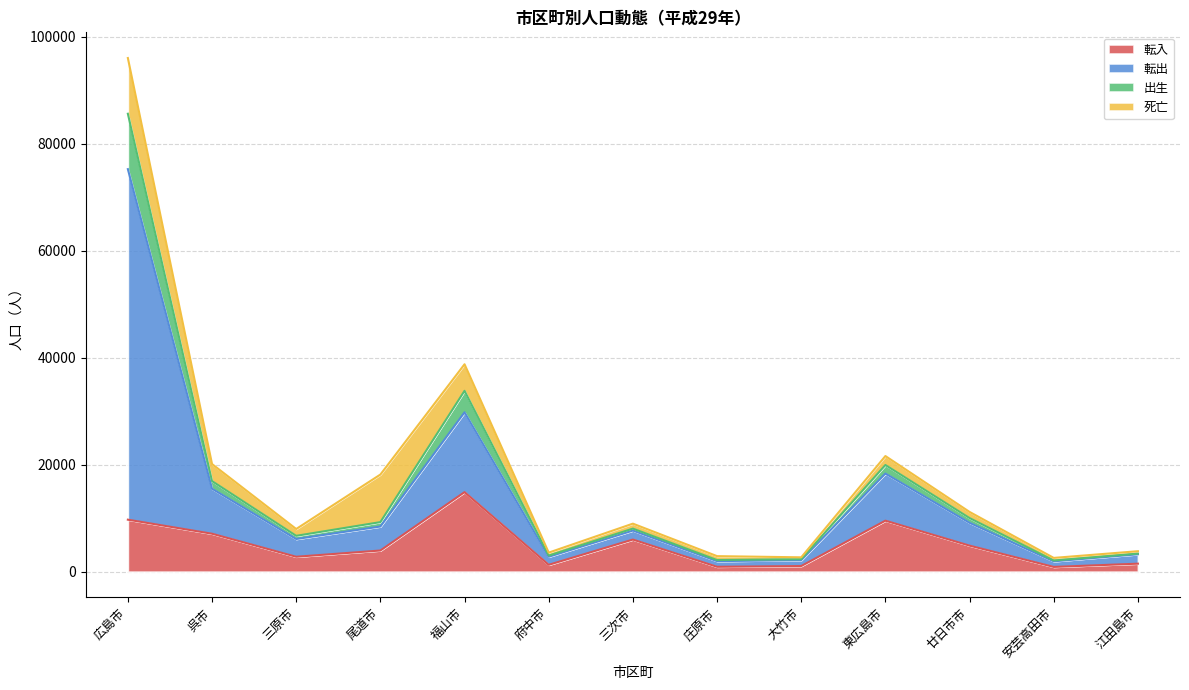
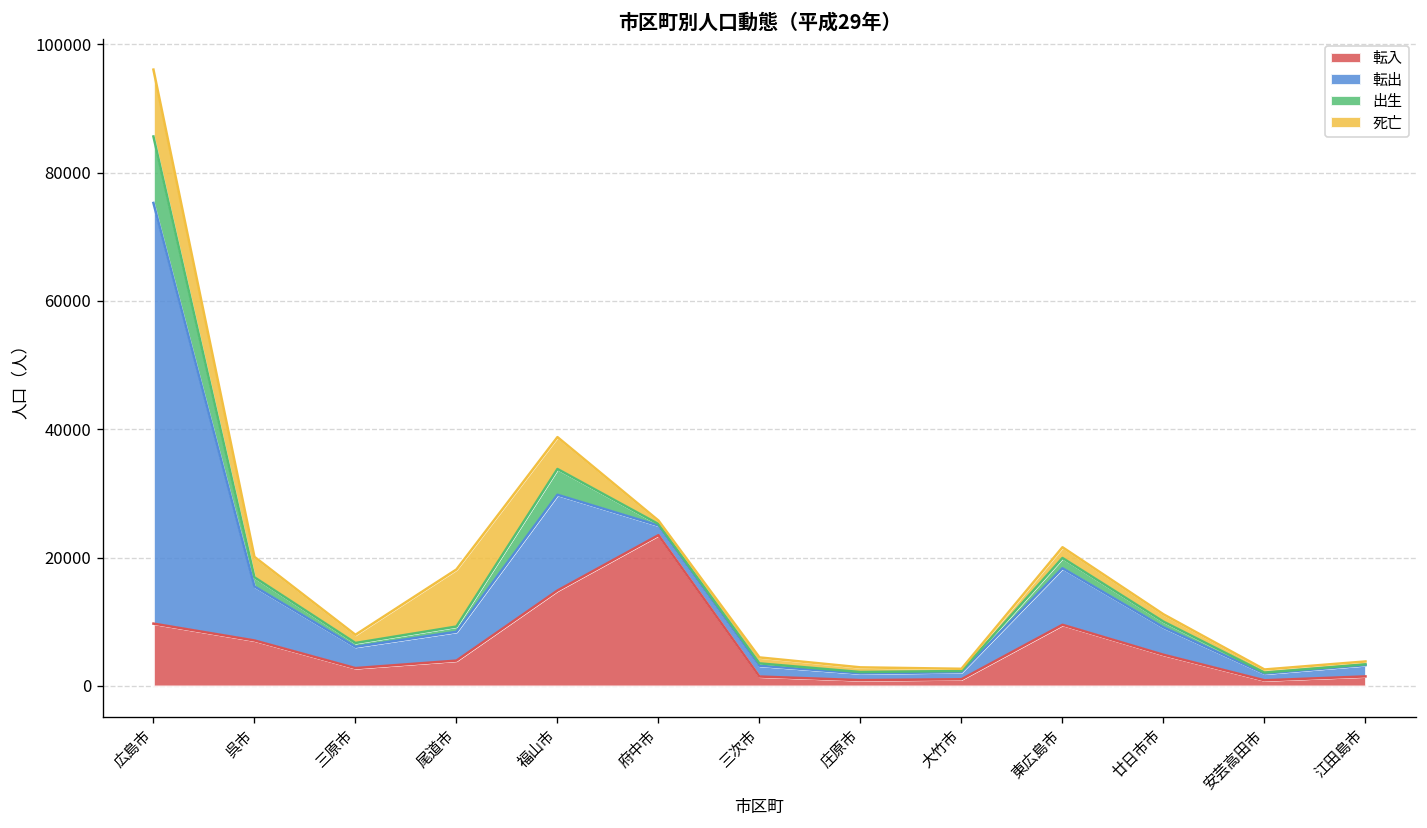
  {
    "転入": {
      "広島市": 10000,
      "呉市": 7000,
      "三原市": 3000,
      "尾道市": 4000,
      "福山市": 15000,
-     "府中市": 1000,
-     "三次市": 6000,
+     "府中市": 24000,
+     "三次市": 1000,
      "庄原市": 1000,
      "大竹市": 1000,
      "東広島市": 10000,
      "廿日市市": 5000,
      "安芸高田市": 1000,
      "江田島市": 1000
    },
    "転出": {
      "広島市": 66000,
      "呉市": 8000,
      "三原市": 3000,
      "尾道市": 4000,
      "福山市": 15000,
      "東広島市": 9000,
      "廿日市市": 4000
    },
    "出生": {
      "広島市": 10000,
      "呉市": 1000,
      "三原市": 1000,
      "尾道市": 1000,
      "福山市": 4000,
      "東広島市": 2000,
      "廿日市市": 1000
    },
    "死亡": {
      "広島市": 10000,
      "呉市": 3000,
      "三原市": 1000,
      "尾道市": 9000,
      "福山市": 5000,
      "府中市": 1000,
      "三次市": 1000,
      "庄原市": 1000,
      "東広島市": 2000,
      "廿日市市": 1000,
      "安芸高田市": 0
    }
  }
